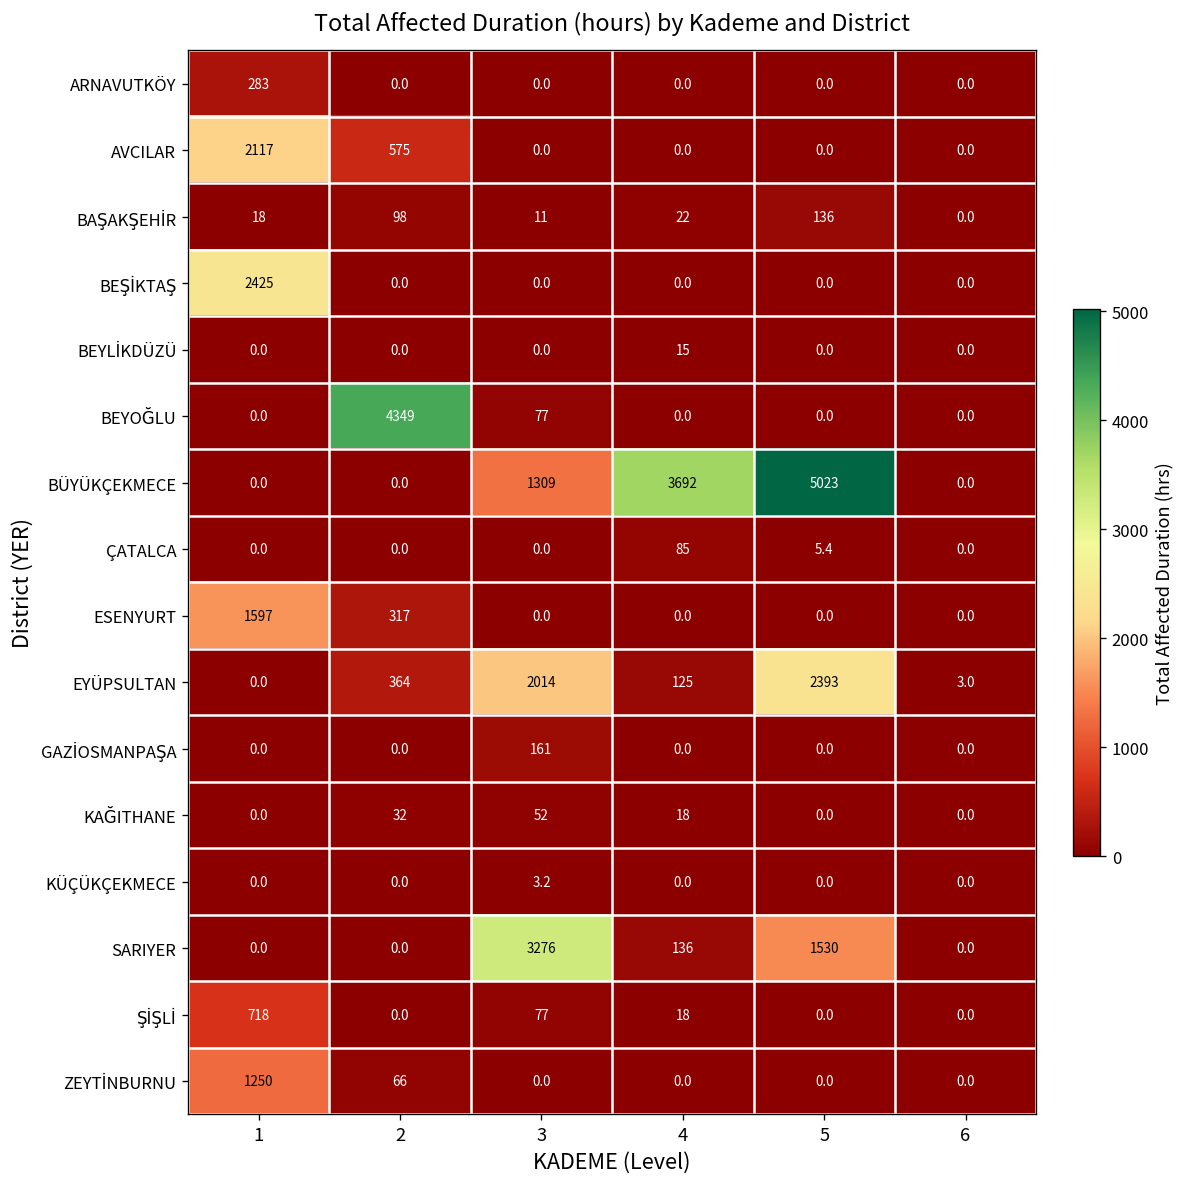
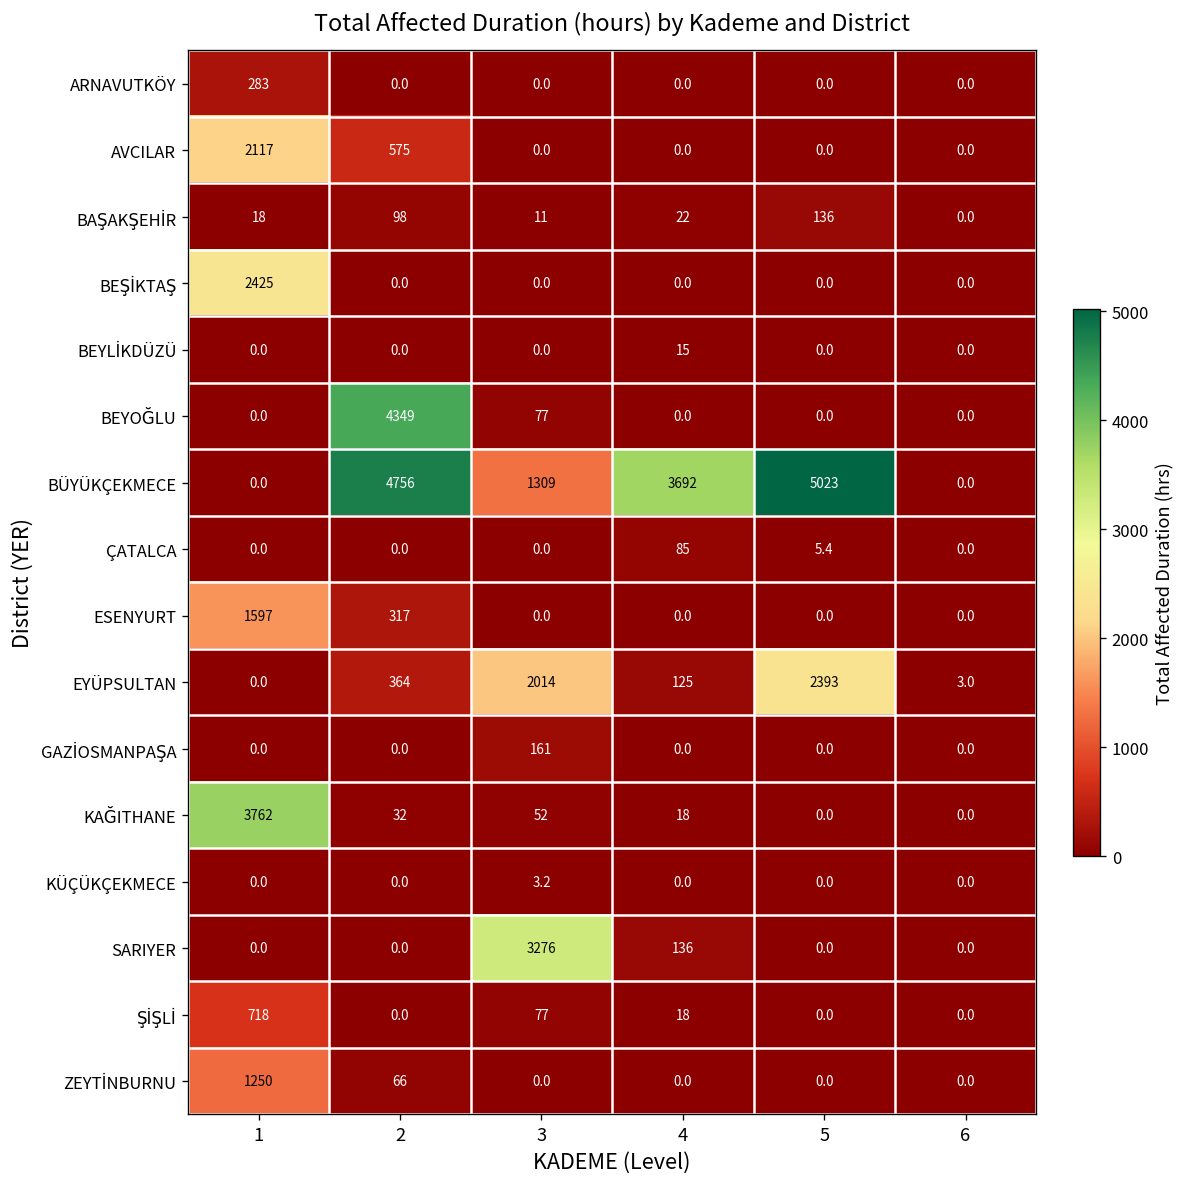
  {
    "ARNAVUTKÖY": {
      "1": 283,
      "2": 0.0,
      "3": 0.0,
      "4": 0.0,
      "5": 0.0,
      "6": 0.0
    },
    "AVCILAR": {
      "1": 2117,
      "2": 575,
      "3": 0.0,
      "4": 0.0,
      "5": 0.0,
      "6": 0.0
    },
    "BAŞAKŞEHİR": {
      "1": 18,
      "2": 98,
      "3": 11,
      "4": 22,
      "5": 136,
      "6": 0.0
    },
    "BEŞİKTAŞ": {
      "1": 2425,
      "2": 0.0,
      "3": 0.0,
      "4": 0.0,
      "5": 0.0,
      "6": 0.0
    },
    "BEYLİKDÜZÜ": {
      "1": 0.0,
      "2": 0.0,
      "3": 0.0,
      "4": 15,
      "5": 0.0,
      "6": 0.0
    },
    "BEYOĞLU": {
      "1": 0.0,
      "2": 4349,
      "3": 77,
      "4": 0.0,
      "5": 0.0,
      "6": 0.0
    },
    "BÜYÜKÇEKMECE": {
      "1": 0.0,
-     "2": 0.0,
+     "2": 4756,
      "3": 1309,
      "4": 3692,
      "5": 5023,
      "6": 0.0
    },
    "ÇATALCA": {
      "1": 0.0,
      "2": 0.0,
      "3": 0.0,
      "4": 85,
      "5": 5.4,
      "6": 0.0
    },
    "ESENYURT": {
      "1": 1597,
      "2": 317,
      "3": 0.0,
      "4": 0.0,
      "5": 0.0,
      "6": 0.0
    },
    "EYÜPSULTAN": {
      "1": 0.0,
      "2": 364,
      "3": 2014,
      "4": 125,
      "5": 2393,
      "6": 3.0
    },
    "GAZİOSMANPAŞA": {
      "1": 0.0,
      "2": 0.0,
      "3": 161,
      "4": 0.0,
      "5": 0.0,
      "6": 0.0
    },
    "KAĞITHANE": {
-     "1": 0.0,
+     "1": 3762,
      "2": 32,
      "3": 52,
      "4": 18,
      "5": 0.0,
      "6": 0.0
    },
    "KÜÇÜKÇEKMECE": {
      "1": 0.0,
      "2": 0.0,
      "3": 3.2,
      "4": 0.0,
      "5": 0.0,
      "6": 0.0
    },
    "SARIYER": {
      "1": 0.0,
      "2": 0.0,
      "3": 3276,
      "4": 136,
-     "5": 1530,
+     "5": 0.0,
      "6": 0.0
    },
    "ŞİŞLİ": {
      "1": 718,
      "2": 0.0,
      "3": 77,
      "4": 18,
      "5": 0.0,
      "6": 0.0
    },
    "ZEYTİNBURNU": {
      "1": 1250,
      "2": 66,
      "3": 0.0,
      "4": 0.0,
      "5": 0.0,
      "6": 0.0
    }
  }
